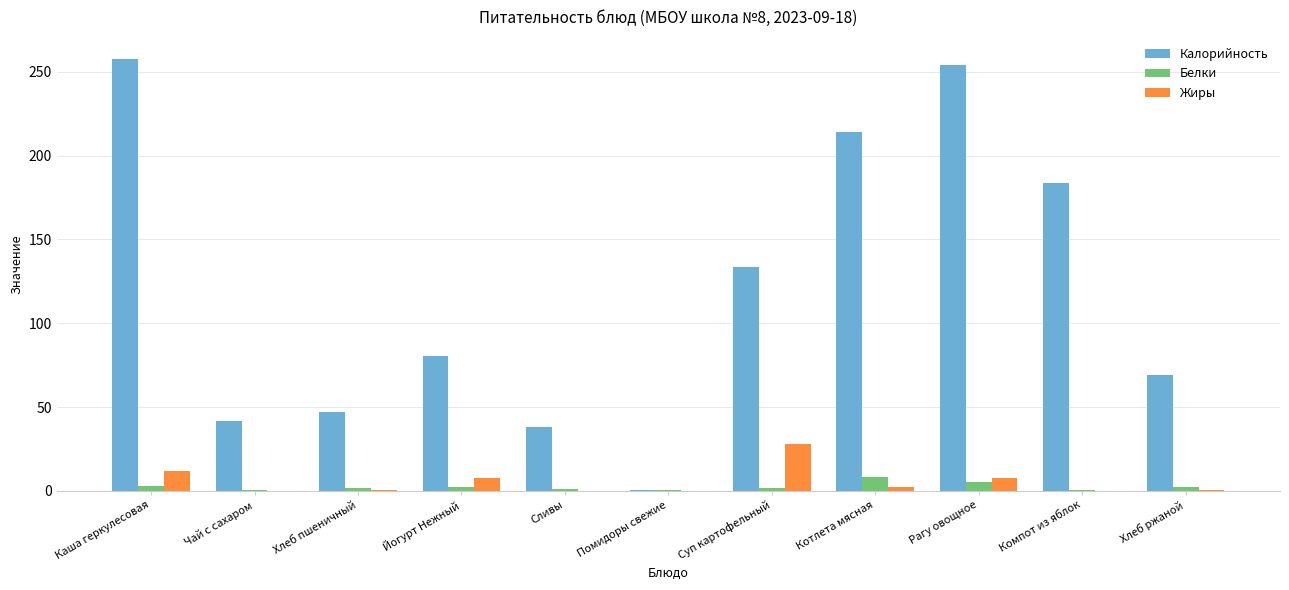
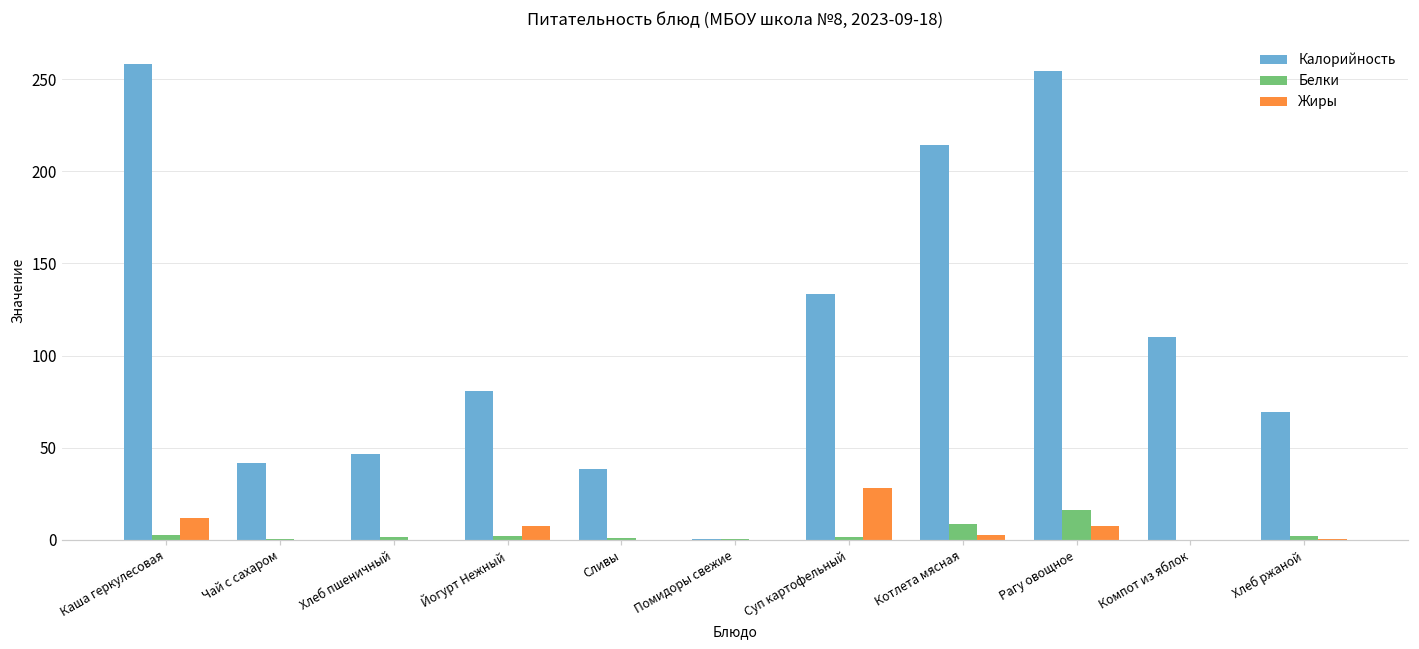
  {
    "Калорийность": {
      "Каша геркулесовая": 258,
      "Чай с сахаром": 42,
      "Хлеб пшеничный": 47,
      "Йогурт Нежный": 81,
      "Сливы": 38,
      "Суп картофельный": 133,
      "Котлета мясная": 214,
      "Рагу овощное": 254,
-     "Компот из яблок": 184,
+     "Компот из яблок": 110,
      "Хлеб ржаной": 69
    },
    "Белки": {
      "Каша геркулесовая": 3,
      "Хлеб пшеничный": 2,
      "Йогурт Нежный": 2,
      "Суп картофельный": 2,
      "Котлета мясная": 8,
-     "Рагу овощное": 5,
+     "Рагу овощное": 16,
      "Хлеб ржаной": 2
    },
    "Жиры": {
      "Каша геркулесовая": 12,
      "Чай с сахаром": 0,
      "Йогурт Нежный": 7,
      "Суп картофельный": 28,
      "Котлета мясная": 3,
      "Рагу овощное": 8,
      "Компот из яблок": 0
    }
  }
